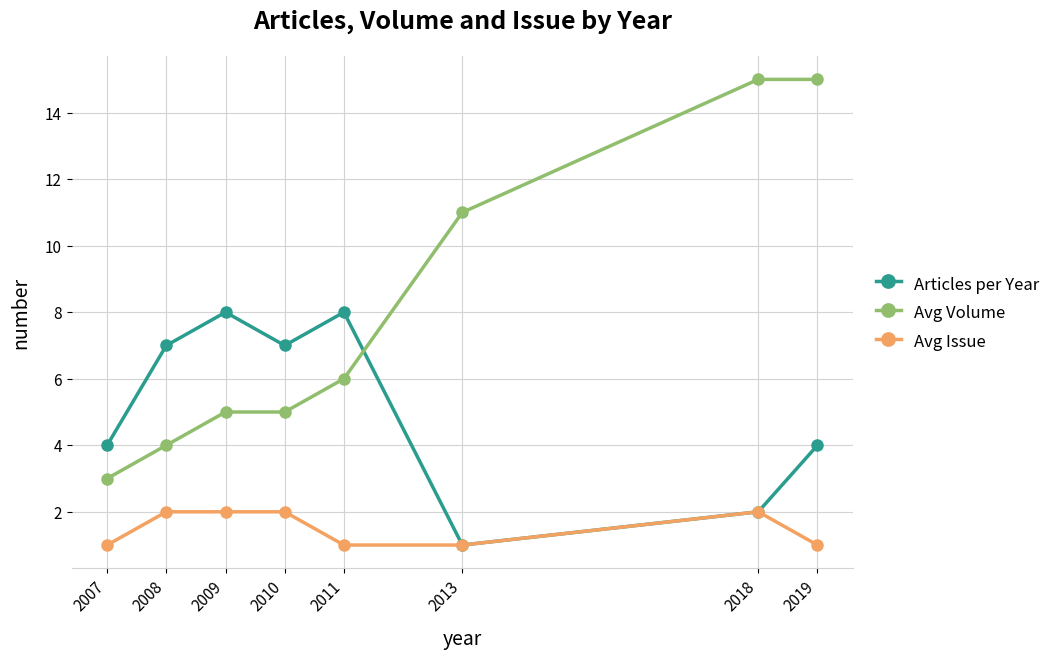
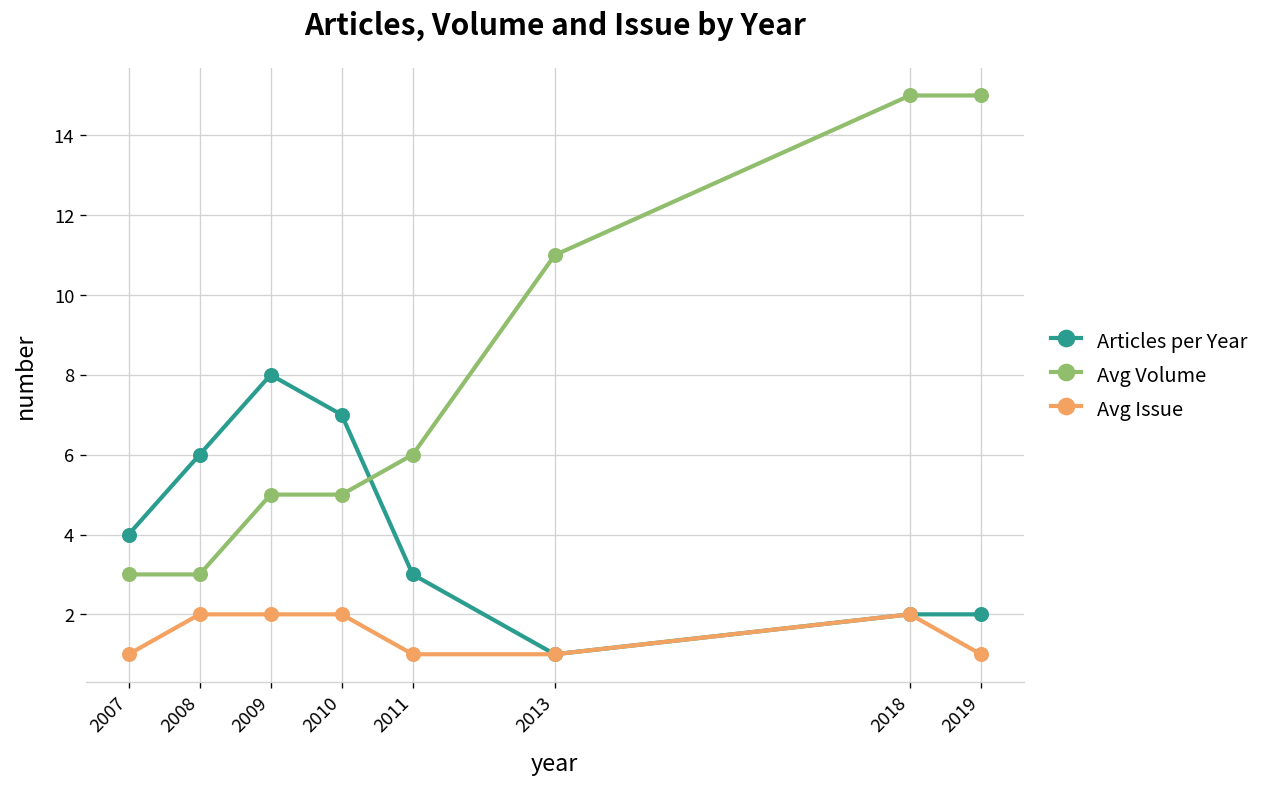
  {
    "Articles per Year": {
      "2007": 4,
-     "2008": 7,
+     "2008": 6,
      "2009": 8,
      "2010": 7,
-     "2011": 8,
-     "2019": 4
+     "2011": 3,
+     "2019": 2
    },
    "Avg Volume": {
      "2007": 3,
-     "2008": 4,
+     "2008": 3,
      "2009": 5,
      "2010": 5,
      "2011": 6,
      "2013": 11,
      "2018": 15,
      "2019": 15
    },
    "Avg Issue": {
      "2007": 1,
      "2008": 2,
      "2009": 2,
      "2010": 2,
      "2011": 1,
      "2019": 1
    }
  }
